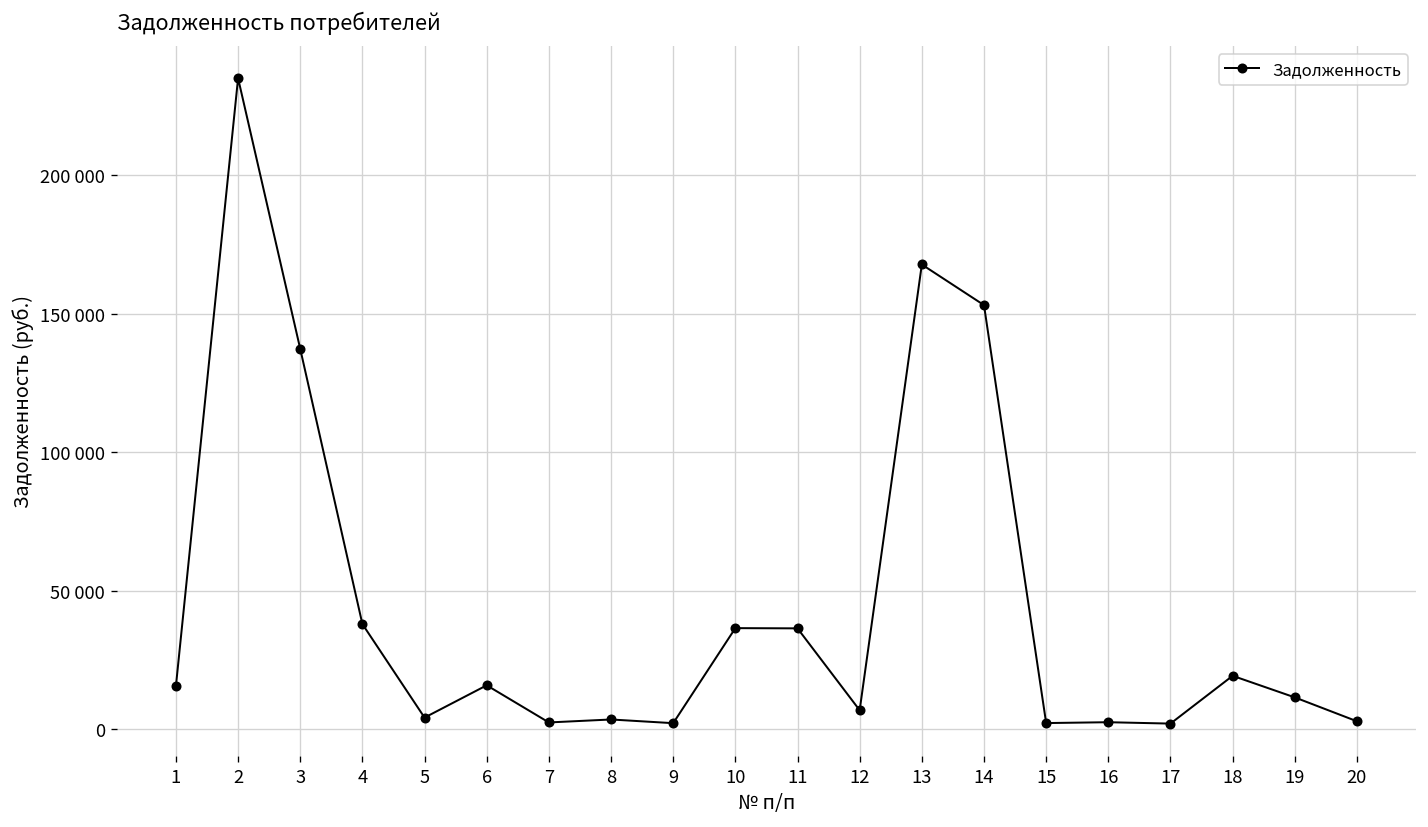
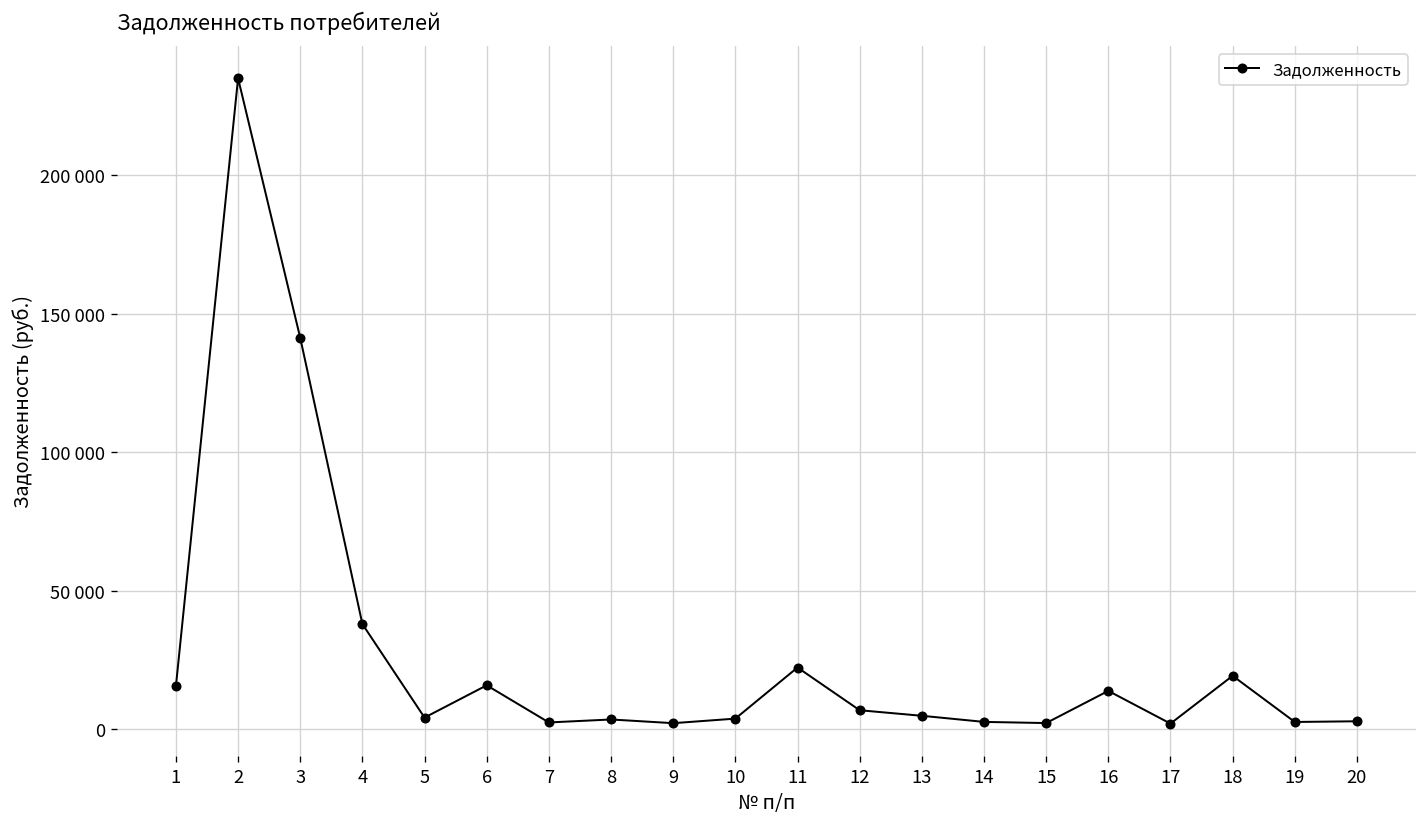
  {
    "1": 16000,
    "2": 235000,
-   "3": 137000,
+   "3": 141000,
    "4": 38000,
    "5": 4000,
    "6": 16000,
    "7": 3000,
    "8": 4000,
    "9": 2000,
-   "10": 37000,
-   "11": 36000,
+   "10": 4000,
+   "11": 22000,
    "12": 7000,
-   "13": 168000,
-   "14": 153000,
+   "13": 5000,
+   "14": 3000,
    "15": 2000,
-   "16": 3000,
+   "16": 14000,
    "17": 2000,
    "18": 19000,
-   "19": 12000,
+   "19": 3000,
    "20": 3000
  }
